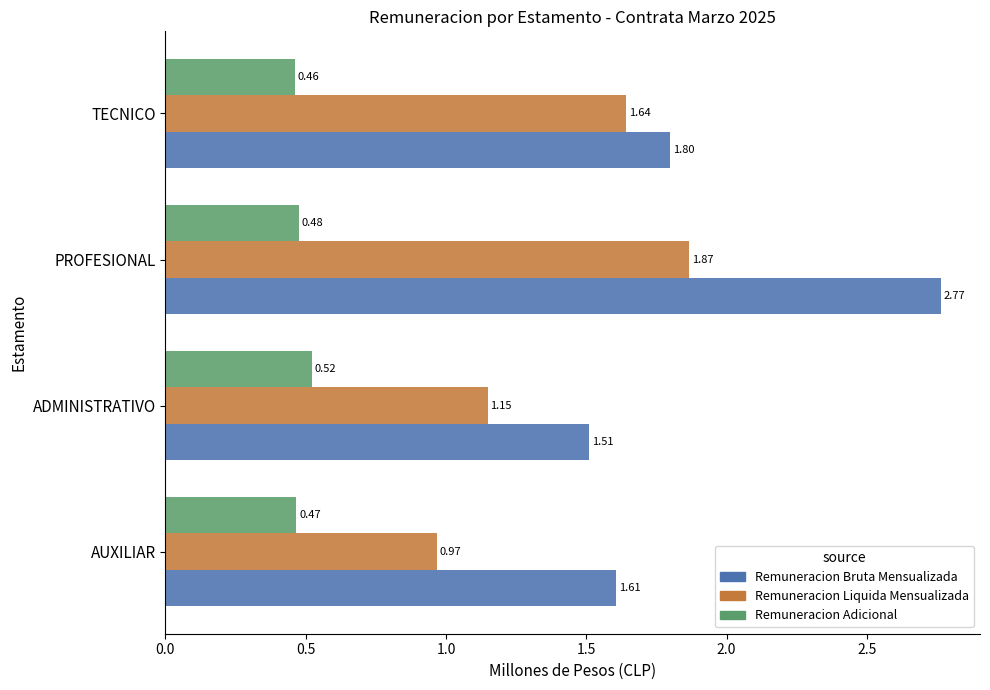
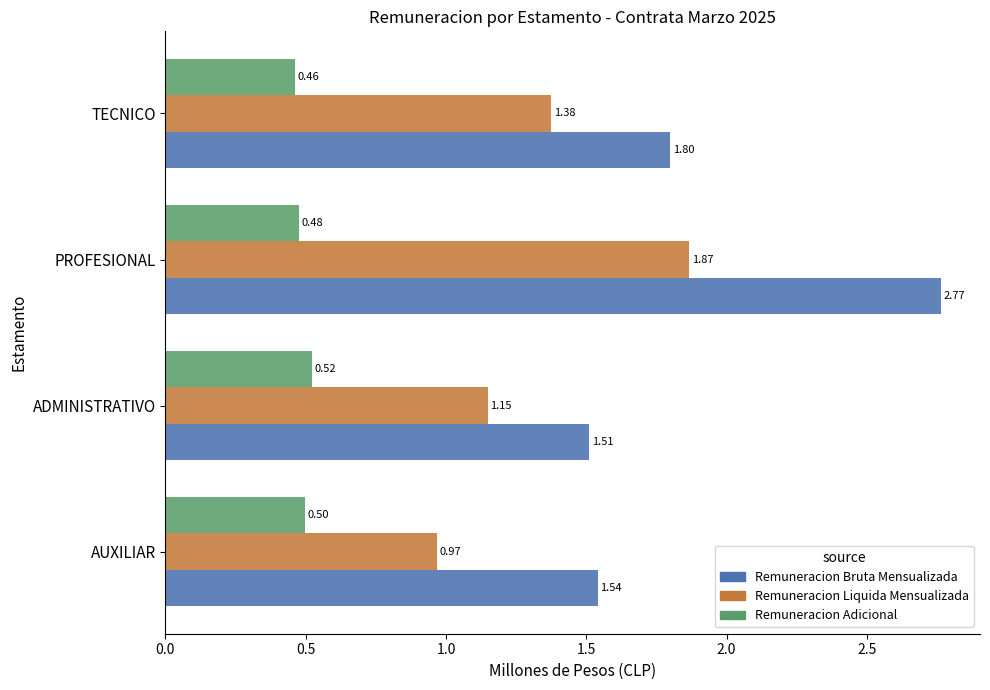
  {
    "Remuneracion Bruta Mensualizada": {
      "TECNICO": 1.80,
      "PROFESIONAL": 2.77,
      "ADMINISTRATIVO": 1.51,
-     "AUXILIAR": 1.61
+     "AUXILIAR": 1.54
    },
    "Remuneracion Liquida Mensualizada": {
-     "TECNICO": 1.64,
+     "TECNICO": 1.38,
      "PROFESIONAL": 1.87,
      "ADMINISTRATIVO": 1.15,
      "AUXILIAR": 0.97
    },
    "Remuneracion Adicional": {
      "TECNICO": 0.46,
      "PROFESIONAL": 0.48,
      "ADMINISTRATIVO": 0.52,
-     "AUXILIAR": 0.47
+     "AUXILIAR": 0.50
    }
  }
